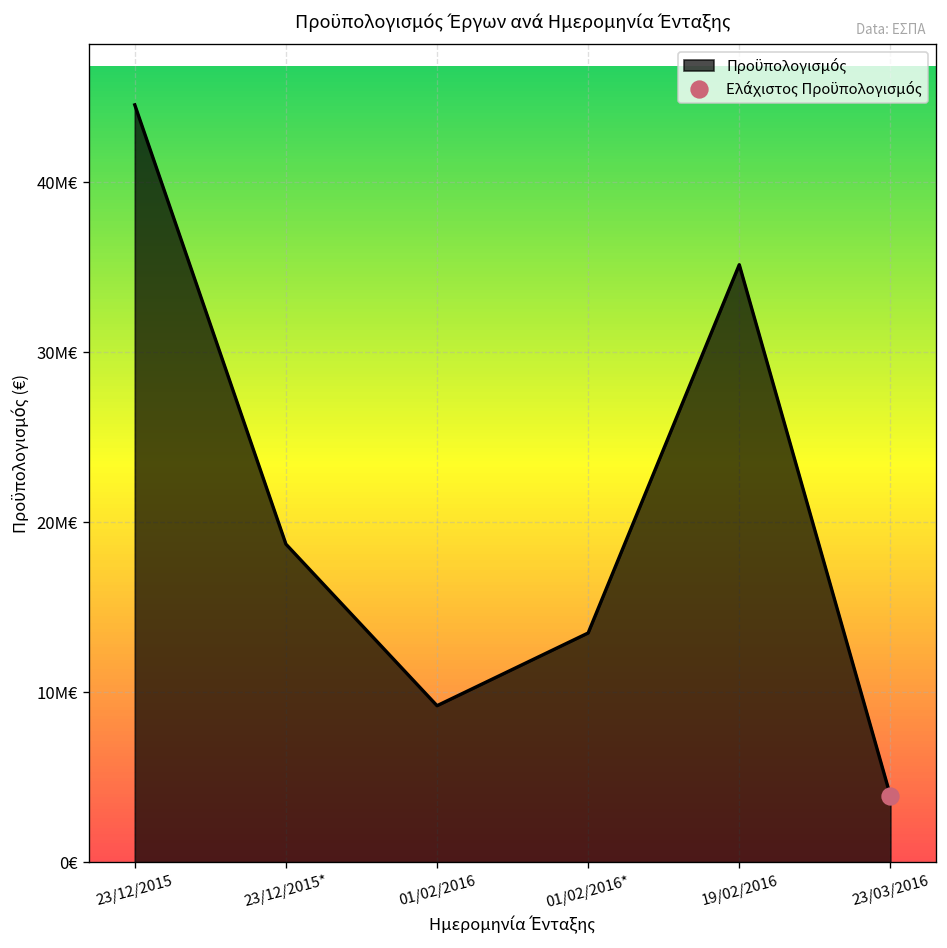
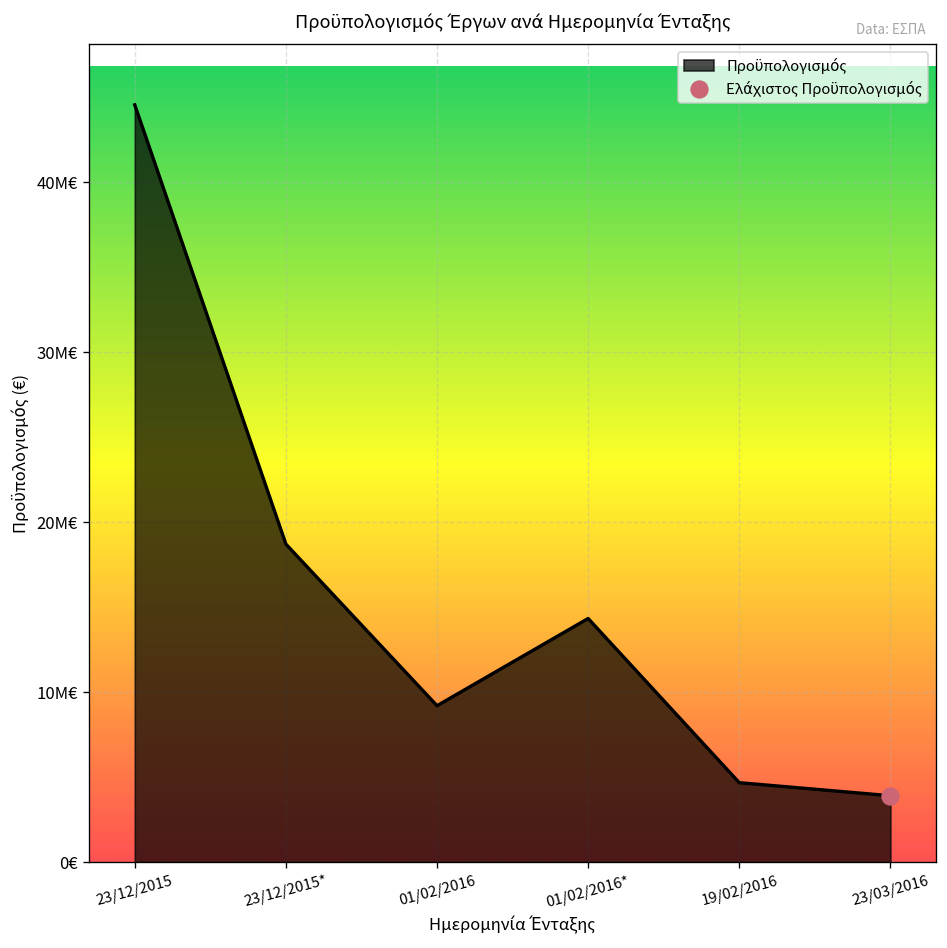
  {
    "Προϋπολογισμός": {
      "23/12/2015": "44.6M€",
      "23/12/2015*": "18.7M€",
      "01/02/2016": "9.2M€",
-     "01/02/2016*": "13.5M€",
-     "19/02/2016": "35.1M€"
+     "01/02/2016*": "14.3M€",
+     "19/02/2016": "4.7M€"
    }
  }
